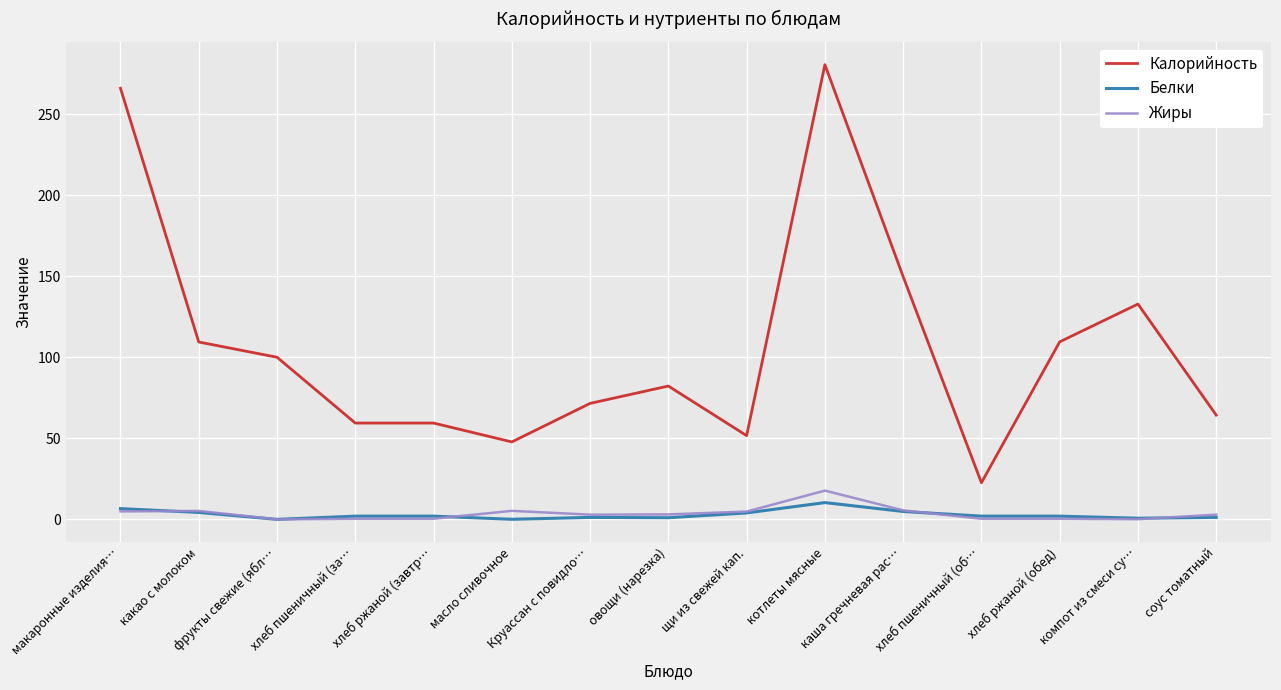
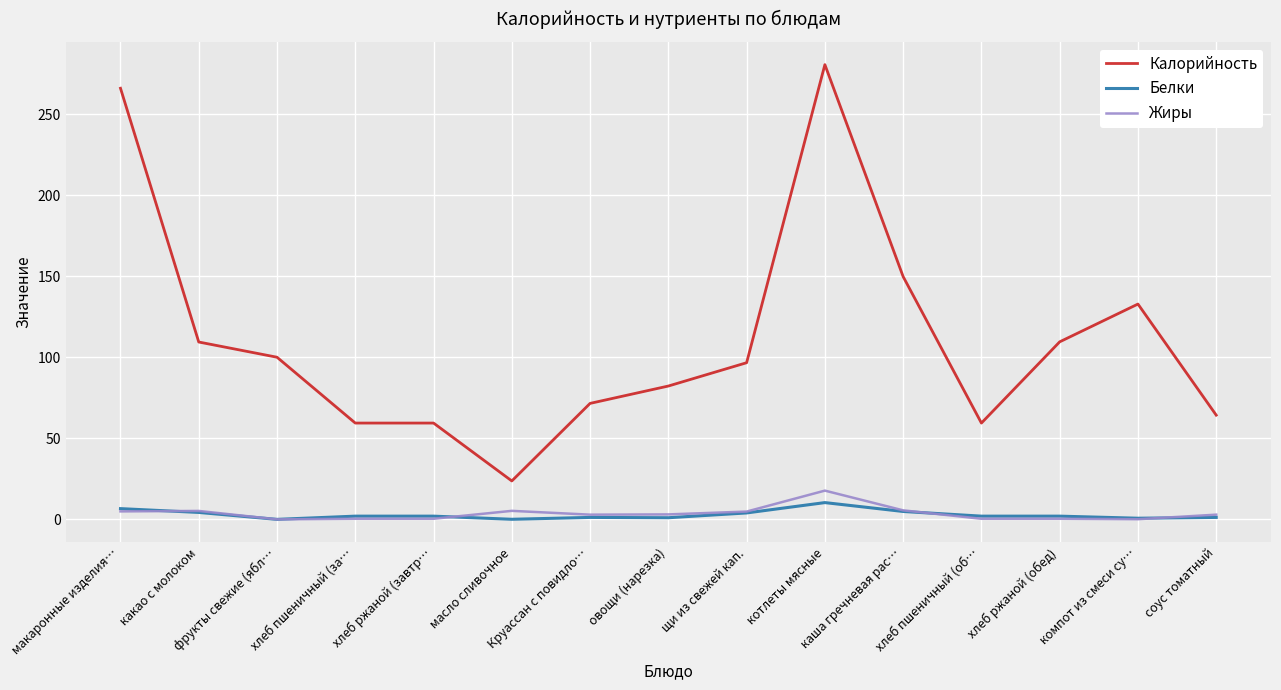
  {
    "Калорийность": {
      "макаронные изделия…": 266,
      "какао с молоком": 109,
      "фрукты свежие (ябл…": 100,
      "хлеб пшеничный (за…": 59,
      "хлеб ржаной (завтр…": 59,
-     "масло сливочное": 48,
+     "масло сливочное": 24,
      "Круассан с повидло…": 72,
      "овощи (нарезка)": 82,
-     "щи из свежей кап.": 52,
+     "щи из свежей кап.": 97,
      "котлеты мясные": 280,
      "каша гречневая рас…": 150,
-     "хлеб пшеничный (об…": 23,
+     "хлеб пшеничный (об…": 59,
      "хлеб ржаной (обед)": 110,
      "компот из смеси су…": 133,
      "соус томатный": 64
    },
    "Белки": {
      "макаронные изделия…": 7,
      "хлеб пшеничный (за…": 2,
      "хлеб ржаной (завтр…": 2,
      "масло сливочное": 0,
      "Круассан с повидло…": 1,
      "овощи (нарезка)": 1,
      "котлеты мясные": 10,
      "хлеб пшеничный (об…": 2,
      "хлеб ржаной (обед)": 2,
      "соус томатный": 1
    },
    "Жиры": {
      "макаронные изделия…": 5,
      "хлеб пшеничный (за…": 0,
      "хлеб ржаной (завтр…": 0,
      "масло сливочное": 5,
      "Круассан с повидло…": 3,
      "овощи (нарезка)": 3,
      "котлеты мясные": 18,
      "хлеб пшеничный (об…": 0,
      "хлеб ржаной (обед)": 0,
      "соус томатный": 3
    }
  }
